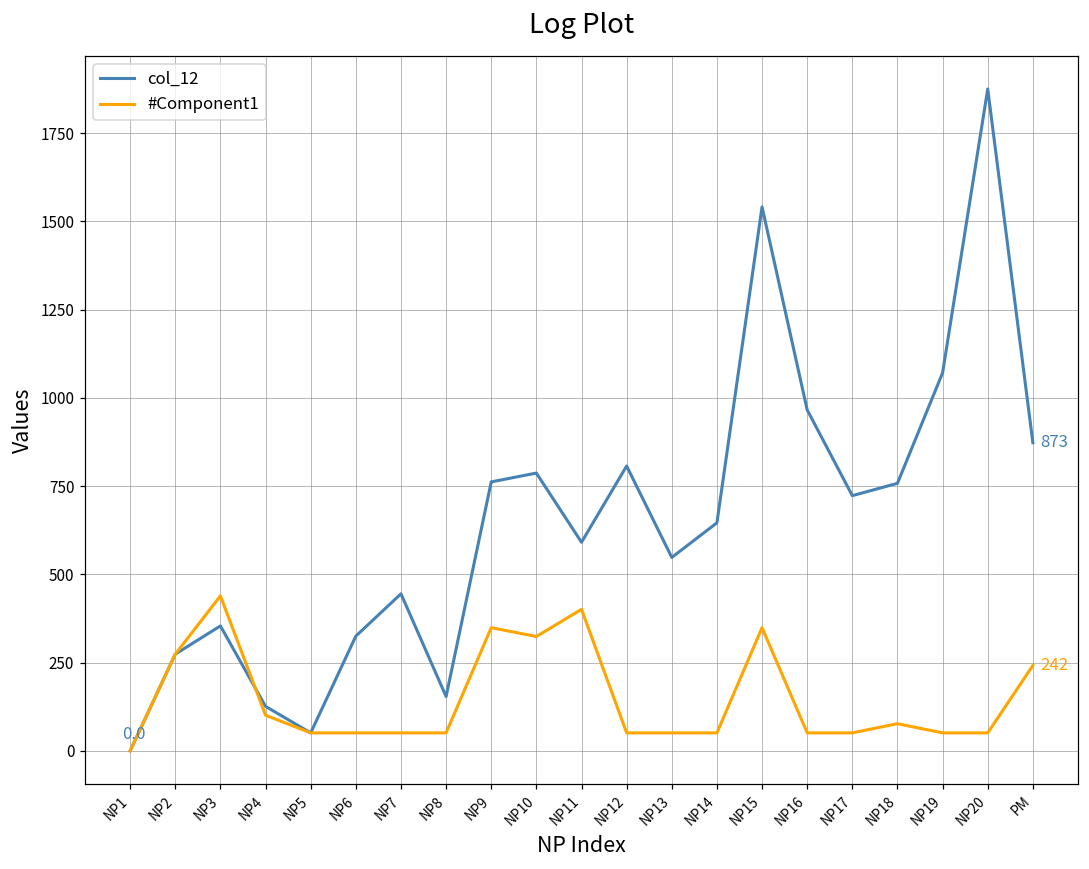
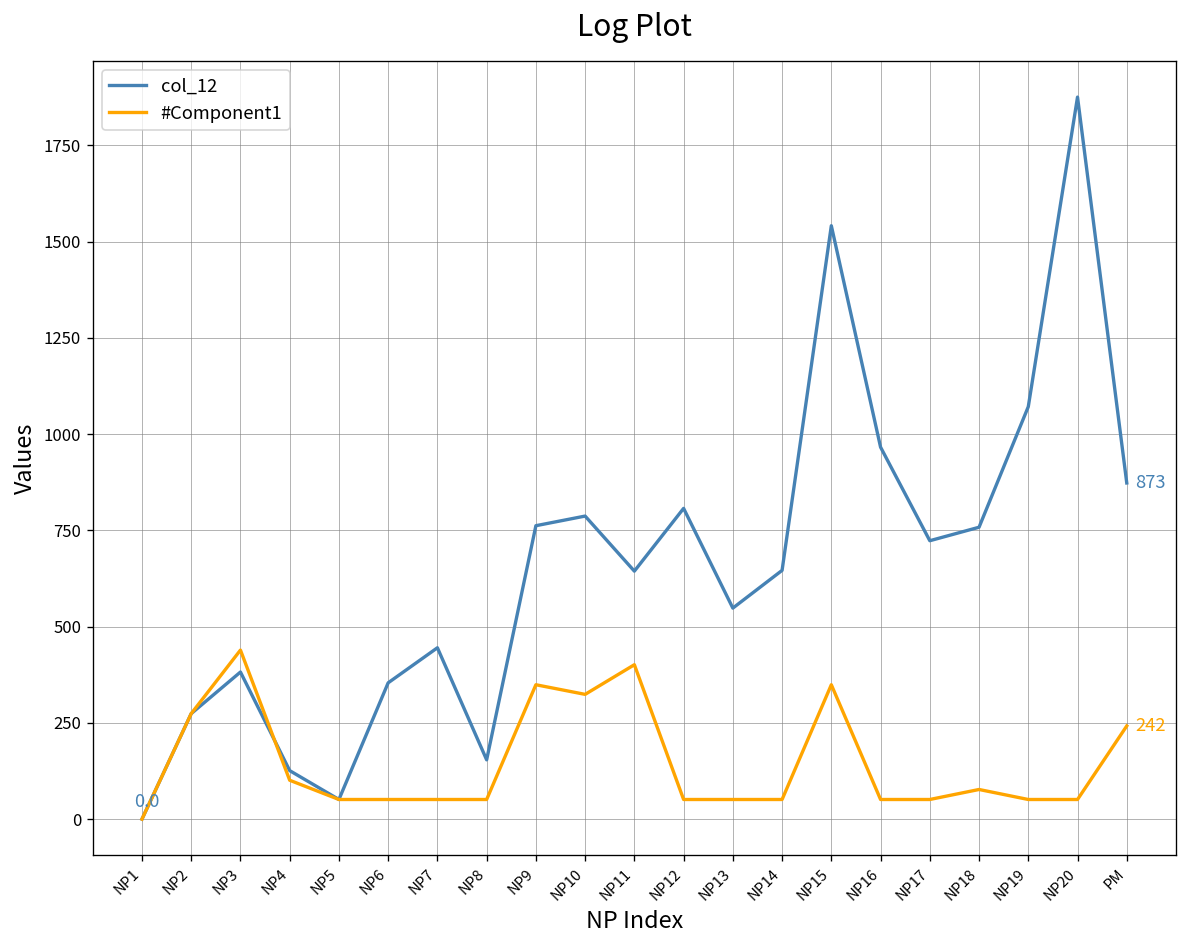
  {
    "col_12": {
-     "NP3": 350,
+     "NP3": 380,
      "NP4": 130,
-     "NP6": 330,
+     "NP6": 350,
      "NP7": 450,
      "NP8": 150,
      "NP9": 760,
      "NP10": 790,
-     "NP11": 590,
+     "NP11": 640,
      "NP12": 810,
      "NP13": 550,
      "NP14": 650,
      "NP15": 1540,
      "NP16": 970,
      "NP17": 720,
      "NP18": 760,
      "NP19": 1070,
      "NP20": 1880
    },
    "#Component1": {
      "PM": 242
    }
  }
